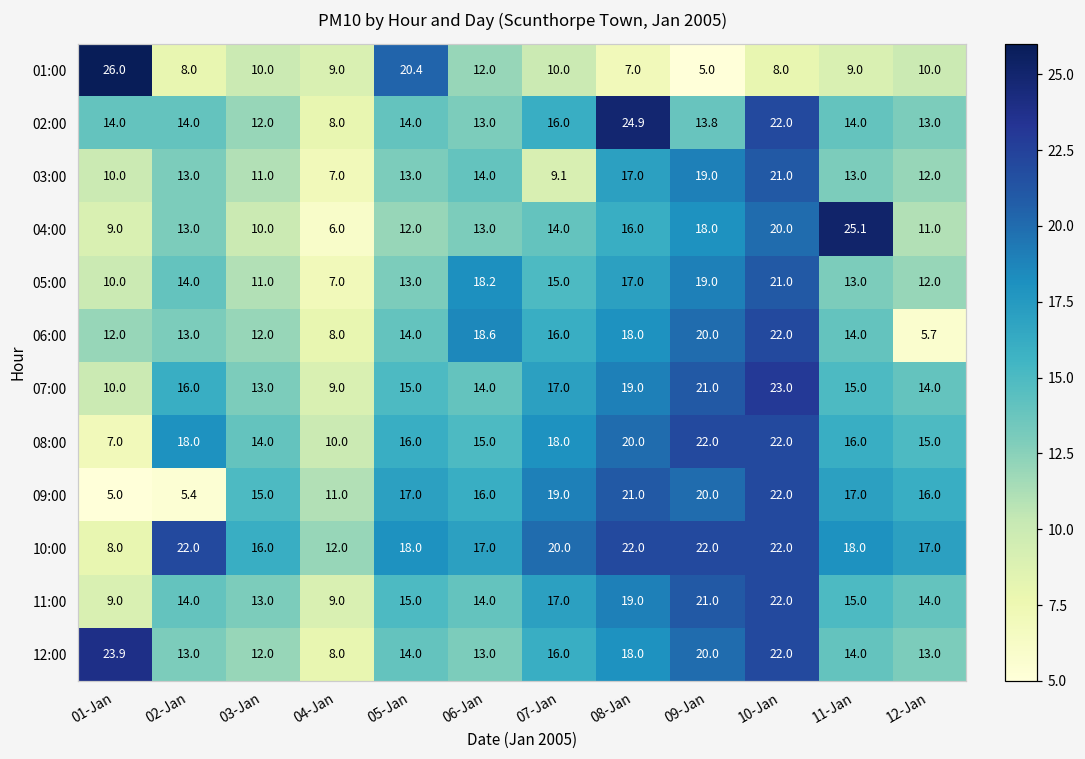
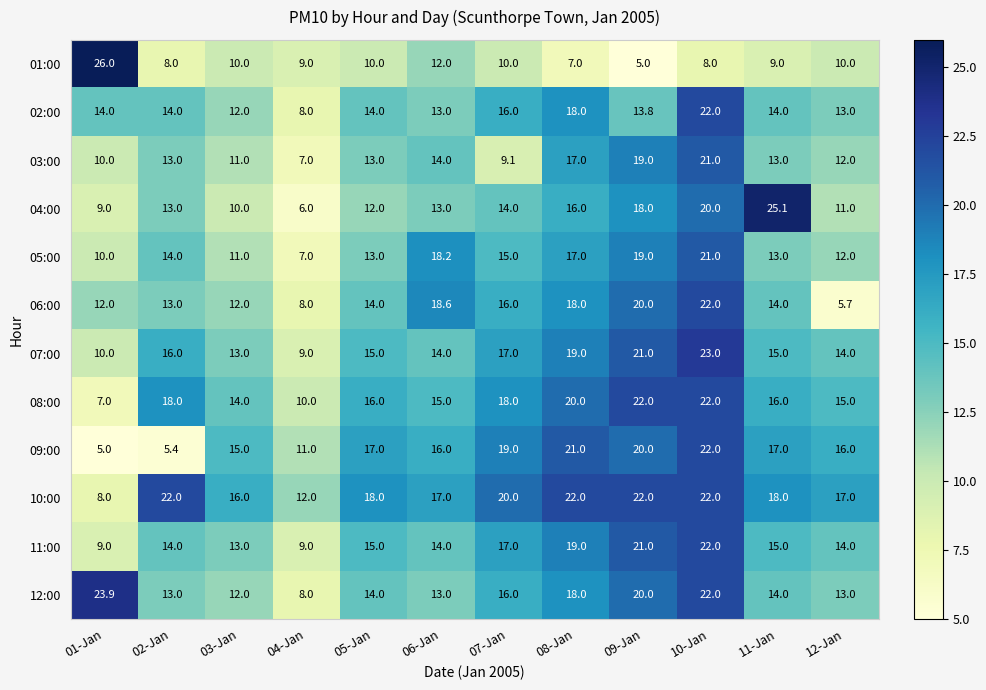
  {
    "01:00": {
      "01-Jan": 26.0,
      "02-Jan": 8.0,
      "03-Jan": 10.0,
      "04-Jan": 9.0,
-     "05-Jan": 20.4,
+     "05-Jan": 10.0,
      "06-Jan": 12.0,
      "07-Jan": 10.0,
      "08-Jan": 7.0,
      "09-Jan": 5.0,
      "10-Jan": 8.0,
      "11-Jan": 9.0,
      "12-Jan": 10.0
    },
    "02:00": {
      "01-Jan": 14.0,
      "02-Jan": 14.0,
      "03-Jan": 12.0,
      "04-Jan": 8.0,
      "05-Jan": 14.0,
      "06-Jan": 13.0,
      "07-Jan": 16.0,
-     "08-Jan": 24.9,
+     "08-Jan": 18.0,
      "09-Jan": 13.8,
      "10-Jan": 22.0,
      "11-Jan": 14.0,
      "12-Jan": 13.0
    },
    "03:00": {
      "01-Jan": 10.0,
      "02-Jan": 13.0,
      "03-Jan": 11.0,
      "04-Jan": 7.0,
      "05-Jan": 13.0,
      "06-Jan": 14.0,
      "07-Jan": 9.1,
      "08-Jan": 17.0,
      "09-Jan": 19.0,
      "10-Jan": 21.0,
      "11-Jan": 13.0,
      "12-Jan": 12.0
    },
    "04:00": {
      "01-Jan": 9.0,
      "02-Jan": 13.0,
      "03-Jan": 10.0,
      "04-Jan": 6.0,
      "05-Jan": 12.0,
      "06-Jan": 13.0,
      "07-Jan": 14.0,
      "08-Jan": 16.0,
      "09-Jan": 18.0,
      "10-Jan": 20.0,
      "11-Jan": 25.1,
      "12-Jan": 11.0
    },
    "05:00": {
      "01-Jan": 10.0,
      "02-Jan": 14.0,
      "03-Jan": 11.0,
      "04-Jan": 7.0,
      "05-Jan": 13.0,
      "06-Jan": 18.2,
      "07-Jan": 15.0,
      "08-Jan": 17.0,
      "09-Jan": 19.0,
      "10-Jan": 21.0,
      "11-Jan": 13.0,
      "12-Jan": 12.0
    },
    "06:00": {
      "01-Jan": 12.0,
      "02-Jan": 13.0,
      "03-Jan": 12.0,
      "04-Jan": 8.0,
      "05-Jan": 14.0,
      "06-Jan": 18.6,
      "07-Jan": 16.0,
      "08-Jan": 18.0,
      "09-Jan": 20.0,
      "10-Jan": 22.0,
      "11-Jan": 14.0,
      "12-Jan": 5.7
    },
    "07:00": {
      "01-Jan": 10.0,
      "02-Jan": 16.0,
      "03-Jan": 13.0,
      "04-Jan": 9.0,
      "05-Jan": 15.0,
      "06-Jan": 14.0,
      "07-Jan": 17.0,
      "08-Jan": 19.0,
      "09-Jan": 21.0,
      "10-Jan": 23.0,
      "11-Jan": 15.0,
      "12-Jan": 14.0
    },
    "08:00": {
      "01-Jan": 7.0,
      "02-Jan": 18.0,
      "03-Jan": 14.0,
      "04-Jan": 10.0,
      "05-Jan": 16.0,
      "06-Jan": 15.0,
      "07-Jan": 18.0,
      "08-Jan": 20.0,
      "09-Jan": 22.0,
      "10-Jan": 22.0,
      "11-Jan": 16.0,
      "12-Jan": 15.0
    },
    "09:00": {
      "01-Jan": 5.0,
      "02-Jan": 5.4,
      "03-Jan": 15.0,
      "04-Jan": 11.0,
      "05-Jan": 17.0,
      "06-Jan": 16.0,
      "07-Jan": 19.0,
      "08-Jan": 21.0,
      "09-Jan": 20.0,
      "10-Jan": 22.0,
      "11-Jan": 17.0,
      "12-Jan": 16.0
    },
    "10:00": {
      "01-Jan": 8.0,
      "02-Jan": 22.0,
      "03-Jan": 16.0,
      "04-Jan": 12.0,
      "05-Jan": 18.0,
      "06-Jan": 17.0,
      "07-Jan": 20.0,
      "08-Jan": 22.0,
      "09-Jan": 22.0,
      "10-Jan": 22.0,
      "11-Jan": 18.0,
      "12-Jan": 17.0
    },
    "11:00": {
      "01-Jan": 9.0,
      "02-Jan": 14.0,
      "03-Jan": 13.0,
      "04-Jan": 9.0,
      "05-Jan": 15.0,
      "06-Jan": 14.0,
      "07-Jan": 17.0,
      "08-Jan": 19.0,
      "09-Jan": 21.0,
      "10-Jan": 22.0,
      "11-Jan": 15.0,
      "12-Jan": 14.0
    },
    "12:00": {
      "01-Jan": 23.9,
      "02-Jan": 13.0,
      "03-Jan": 12.0,
      "04-Jan": 8.0,
      "05-Jan": 14.0,
      "06-Jan": 13.0,
      "07-Jan": 16.0,
      "08-Jan": 18.0,
      "09-Jan": 20.0,
      "10-Jan": 22.0,
      "11-Jan": 14.0,
      "12-Jan": 13.0
    }
  }
